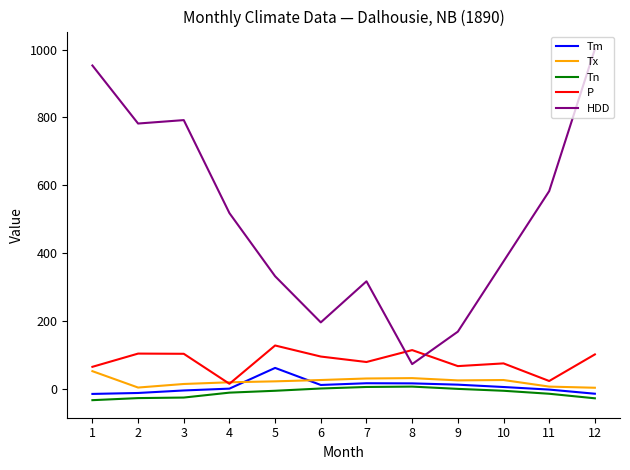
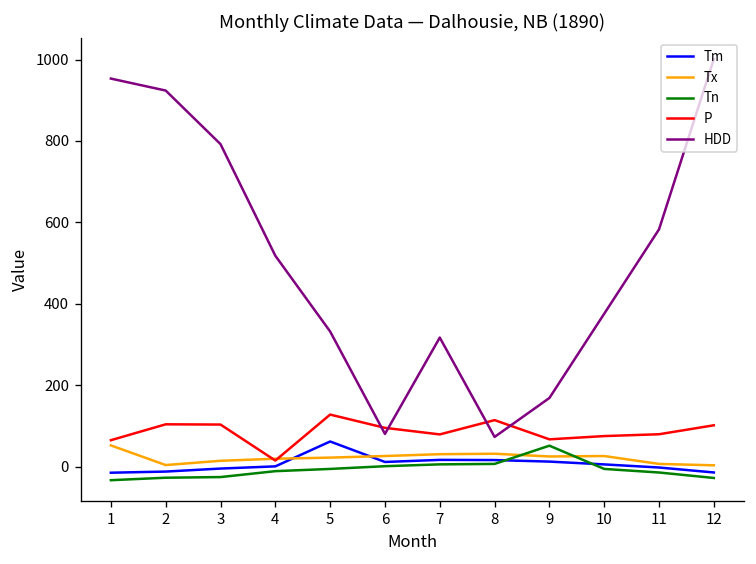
  {
    "Tm": {
      "1": -10,
      "2": -10,
      "3": 0,
      "4": 0,
      "5": 60,
      "6": 10,
      "7": 20,
      "8": 20,
      "9": 10,
      "10": 10,
      "11": 0,
      "12": -10
    },
    "Tx": {
      "1": 50,
      "2": 0,
      "3": 10,
      "5": 20,
      "6": 30,
      "7": 30,
      "8": 30,
      "9": 30,
      "10": 30,
      "11": 10,
      "12": 0
    },
    "Tn": {
      "1": -30,
      "2": -30,
      "3": -30,
      "4": -10,
      "5": -10,
      "6": 0,
      "7": 10,
      "8": 10,
-     "9": 0,
+     "9": 50,
      "10": -10,
      "11": -10,
      "12": -30
    },
    "P": {
      "1": 70,
      "2": 100,
      "3": 100,
      "5": 130,
      "6": 100,
      "7": 80,
      "8": 110,
      "9": 70,
      "10": 80,
-     "11": 20,
+     "11": 80,
      "12": 100
    },
    "HDD": {
      "1": 950,
-     "2": 780,
+     "2": 920,
      "3": 790,
      "4": 520,
      "5": 330,
-     "6": 200,
+     "6": 80,
      "7": 320,
      "8": 70,
      "9": 170,
      "10": 380,
      "11": 580
    }
  }
